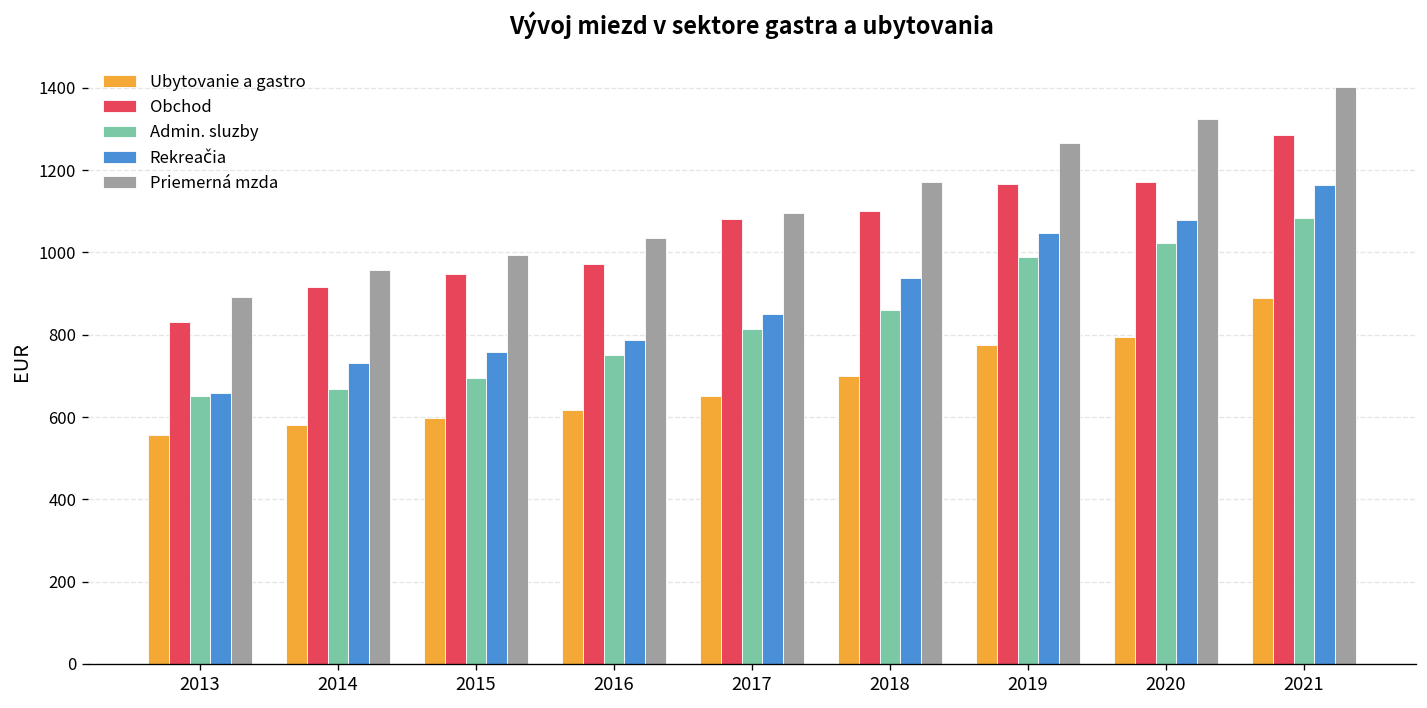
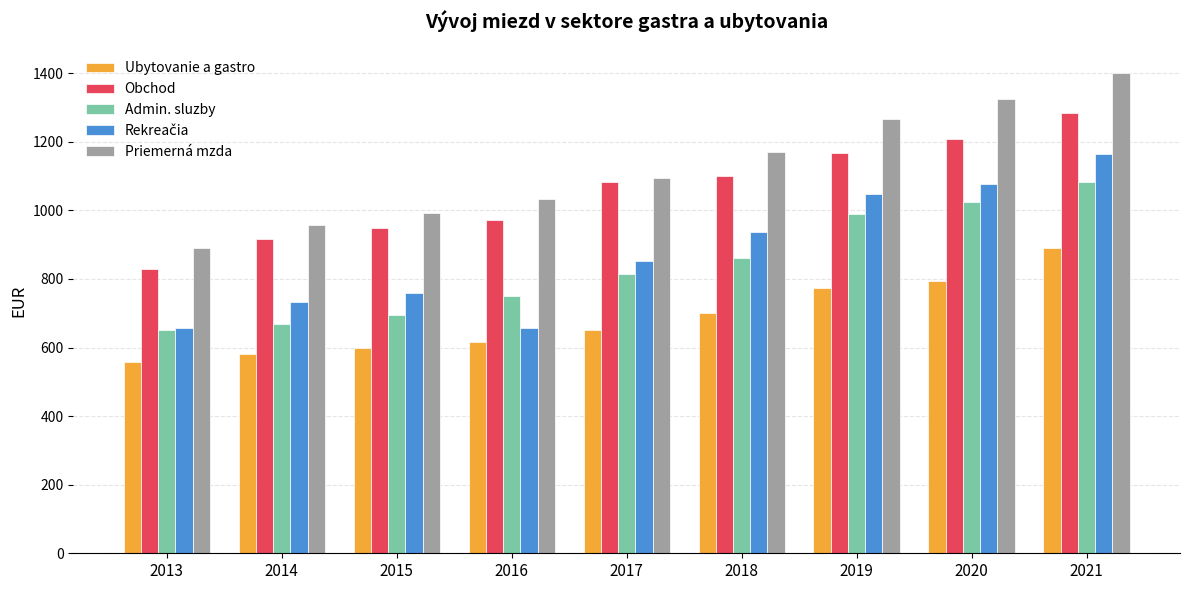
  {
    "Ubytovanie a gastro": {
      "2013": 560,
      "2014": 580,
      "2015": 600,
      "2016": 620,
      "2017": 650,
      "2018": 700,
      "2019": 780,
      "2020": 790,
      "2021": 890
    },
    "Obchod": {
      "2013": 830,
      "2014": 920,
      "2015": 950,
      "2016": 970,
      "2017": 1080,
      "2018": 1100,
      "2019": 1170,
-     "2020": 1170,
+     "2020": 1210,
      "2021": 1290
    },
    "Rekreačia": {
      "2013": 660,
      "2014": 730,
      "2015": 760,
-     "2016": 790,
+     "2016": 660,
      "2017": 850,
      "2018": 940,
      "2019": 1050,
      "2020": 1080,
      "2021": 1170
    }
  }
